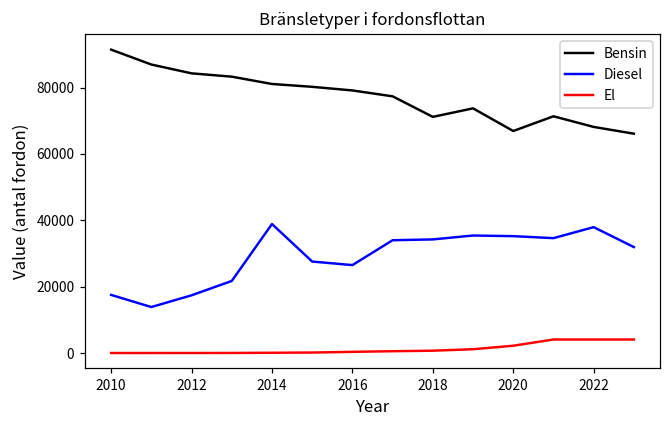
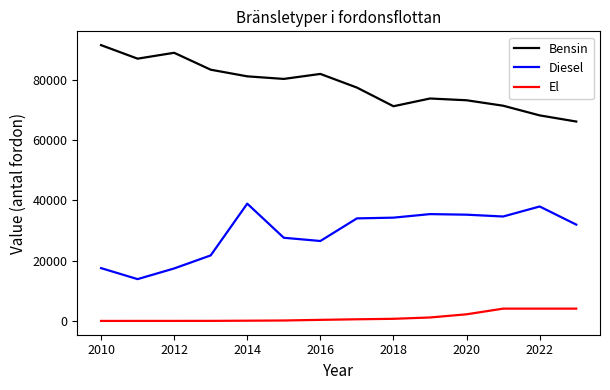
  {
    "Bensin": {
      "2010": 91000,
-     "2012": 84000,
+     "2012": 89000,
      "2014": 81000,
-     "2016": 79000,
+     "2016": 82000,
      "2018": 71000,
-     "2020": 67000,
+     "2020": 73000,
      "2022": 68000
    },
    "Diesel": {
      "2010": 18000,
      "2012": 17000,
      "2014": 39000,
      "2016": 27000,
      "2018": 34000,
      "2020": 35000,
      "2022": 38000
    },
    "El": {
      "2010": 0,
      "2012": 0,
      "2014": 0,
      "2016": 0,
      "2018": 1000,
      "2020": 2000,
      "2022": 4000
    }
  }
